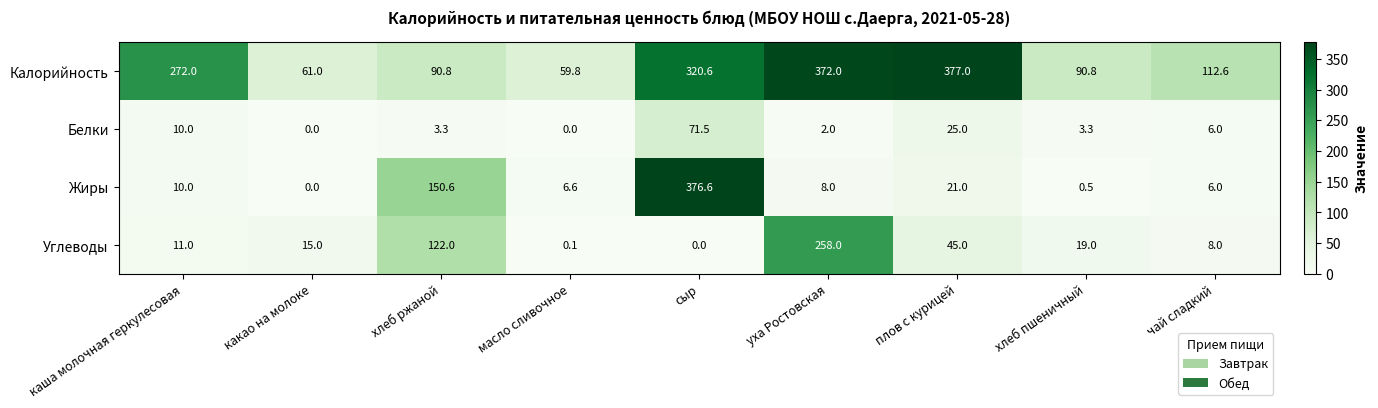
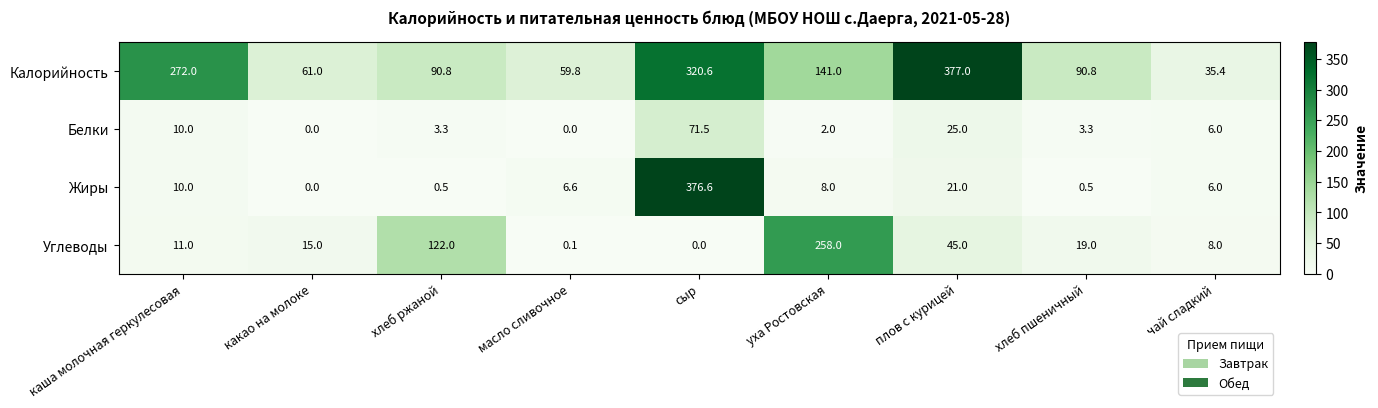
  {
    "Калорийность": {
      "каша молочная геркулесовая": 272.0,
      "какао на молоке": 61.0,
      "хлеб ржаной": 90.8,
      "масло сливочное": 59.8,
      "сыр": 320.6,
-     "уха Ростовская": 372.0,
+     "уха Ростовская": 141.0,
      "плов с курицей": 377.0,
      "хлеб пшеничный": 90.8,
-     "чай сладкий": 112.6
+     "чай сладкий": 35.4
    },
    "Белки": {
      "каша молочная геркулесовая": 10.0,
      "какао на молоке": 0.0,
      "хлеб ржаной": 3.3,
      "масло сливочное": 0.0,
      "сыр": 71.5,
      "уха Ростовская": 2.0,
      "плов с курицей": 25.0,
      "хлеб пшеничный": 3.3,
      "чай сладкий": 6.0
    },
    "Жиры": {
      "каша молочная геркулесовая": 10.0,
      "какао на молоке": 0.0,
-     "хлеб ржаной": 150.6,
+     "хлеб ржаной": 0.5,
      "масло сливочное": 6.6,
      "сыр": 376.6,
      "уха Ростовская": 8.0,
      "плов с курицей": 21.0,
      "хлеб пшеничный": 0.5,
      "чай сладкий": 6.0
    },
    "Углеводы": {
      "каша молочная геркулесовая": 11.0,
      "какао на молоке": 15.0,
      "хлеб ржаной": 122.0,
      "масло сливочное": 0.1,
      "сыр": 0.0,
      "уха Ростовская": 258.0,
      "плов с курицей": 45.0,
      "хлеб пшеничный": 19.0,
      "чай сладкий": 8.0
    }
  }
